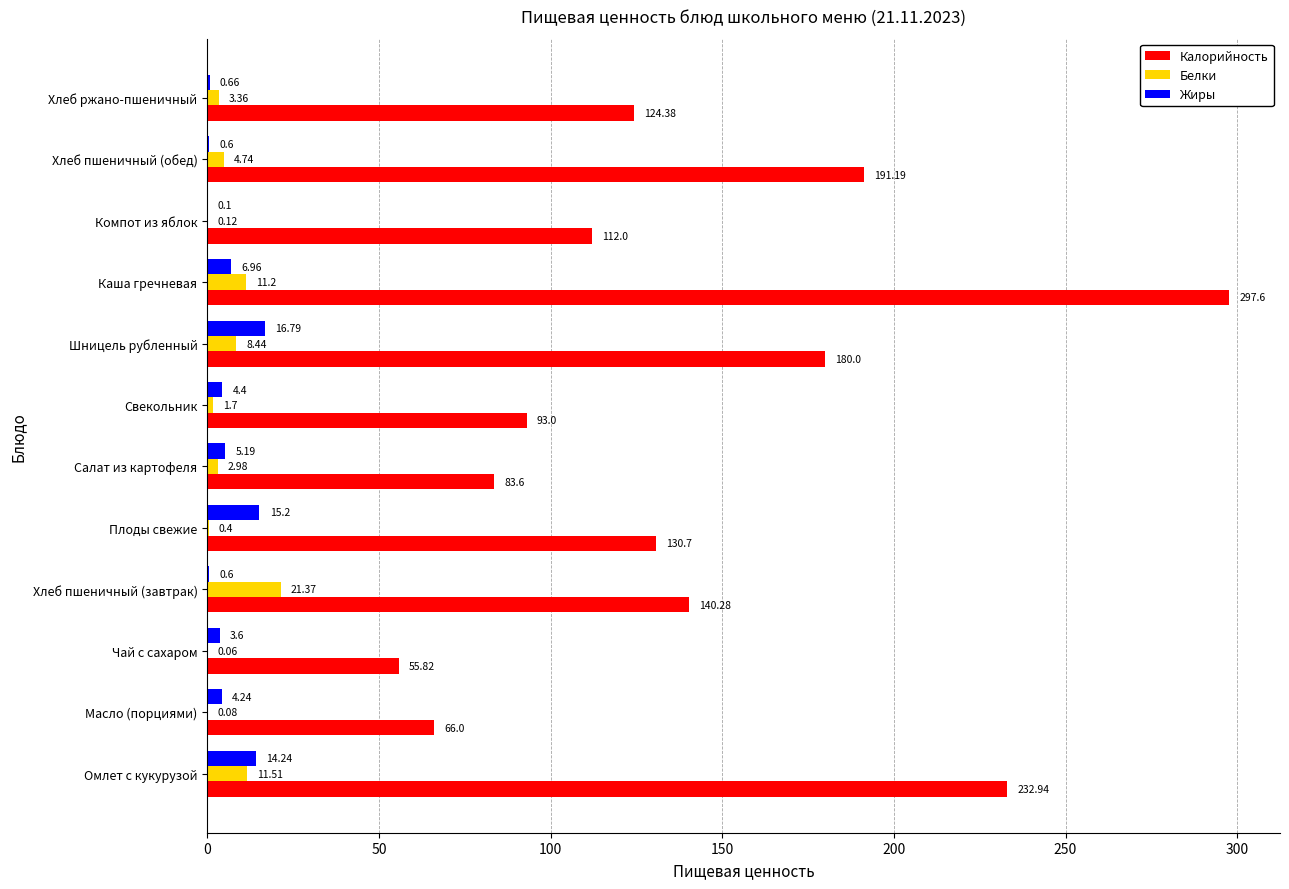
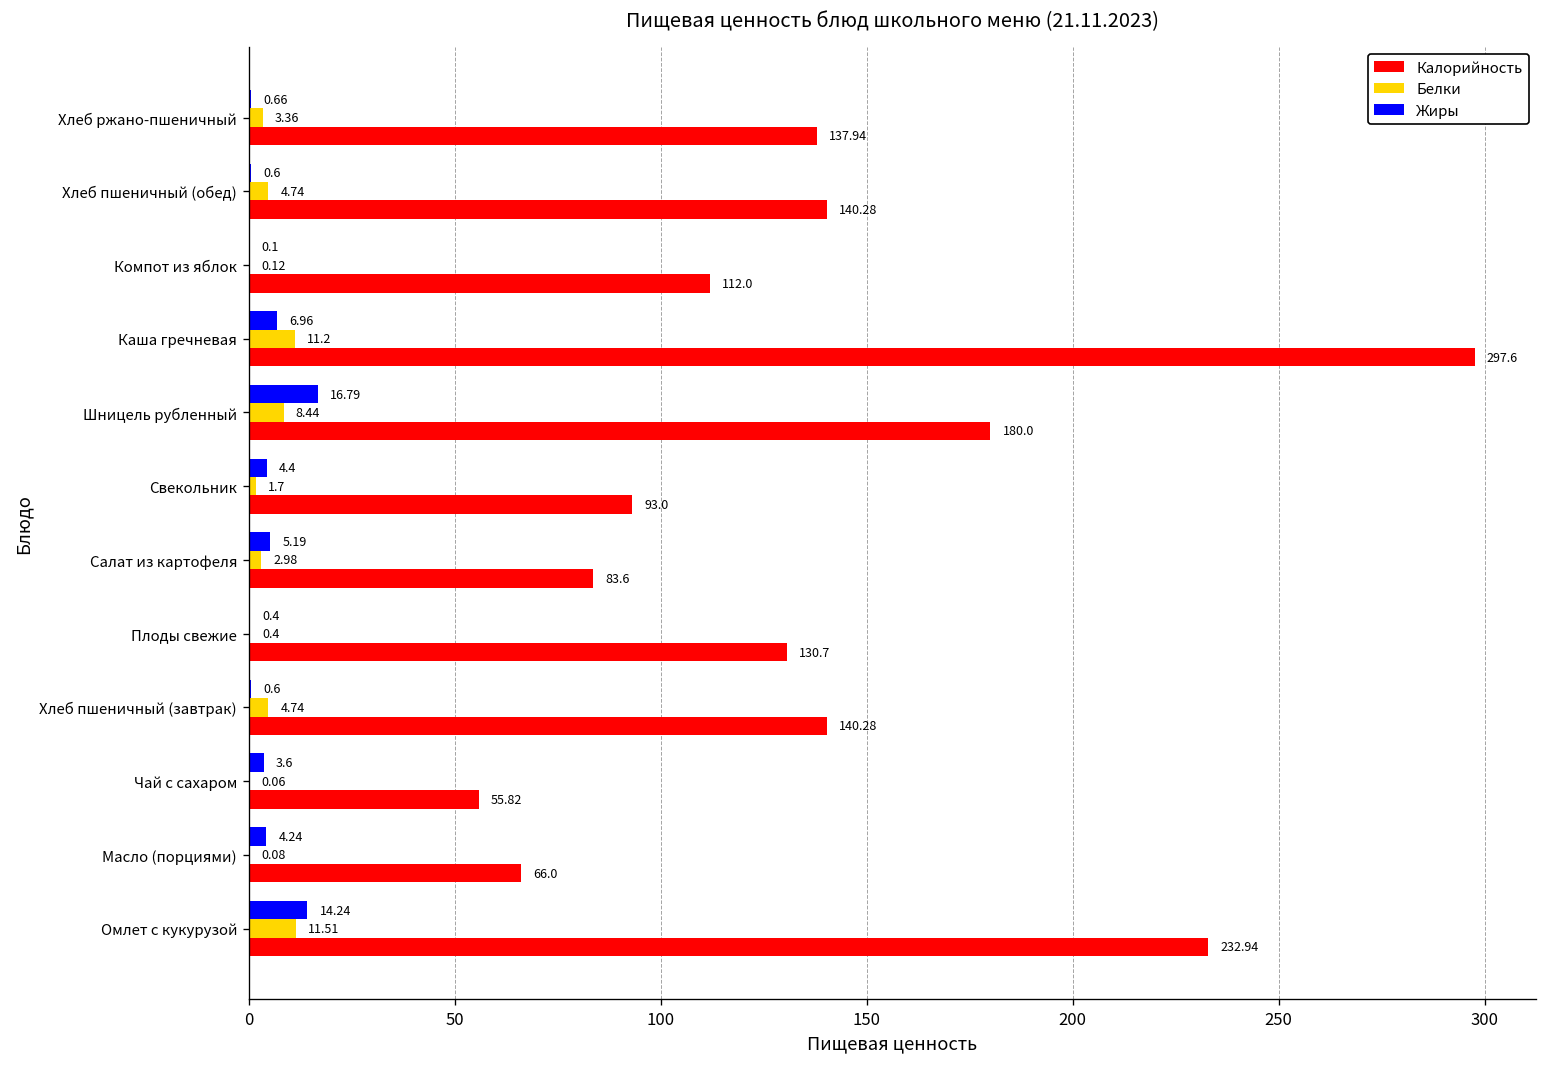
  {
    "Калорийность": {
-     "Хлеб ржано-пшеничный": 124.38,
-     "Хлеб пшеничный (обед)": 191.19,
+     "Хлеб ржано-пшеничный": 137.94,
+     "Хлеб пшеничный (обед)": 140.28,
      "Компот из яблок": 112.0,
      "Каша гречневая": 297.6,
      "Шницель рубленный": 180.0,
      "Свекольник": 93.0,
      "Салат из картофеля": 83.6,
      "Плоды свежие": 130.7,
      "Хлеб пшеничный (завтрак)": 140.28,
      "Чай с сахаром": 55.82,
      "Масло (порциями)": 66.0,
      "Омлет с кукурузой": 232.94
    },
    "Белки": {
      "Хлеб ржано-пшеничный": 3.36,
      "Хлеб пшеничный (обед)": 4.74,
      "Компот из яблок": 0.12,
      "Каша гречневая": 11.2,
      "Шницель рубленный": 8.44,
      "Свекольник": 1.7,
      "Салат из картофеля": 2.98,
      "Плоды свежие": 0.4,
-     "Хлеб пшеничный (завтрак)": 21.37,
+     "Хлеб пшеничный (завтрак)": 4.74,
      "Чай с сахаром": 0.06,
      "Масло (порциями)": 0.08,
      "Омлет с кукурузой": 11.51
    },
    "Жиры": {
      "Хлеб ржано-пшеничный": 0.66,
      "Хлеб пшеничный (обед)": 0.6,
      "Компот из яблок": 0.1,
      "Каша гречневая": 6.96,
      "Шницель рубленный": 16.79,
      "Свекольник": 4.4,
      "Салат из картофеля": 5.19,
-     "Плоды свежие": 15.2,
+     "Плоды свежие": 0.4,
      "Хлеб пшеничный (завтрак)": 0.6,
      "Чай с сахаром": 3.6,
      "Масло (порциями)": 4.24,
      "Омлет с кукурузой": 14.24
    }
  }
